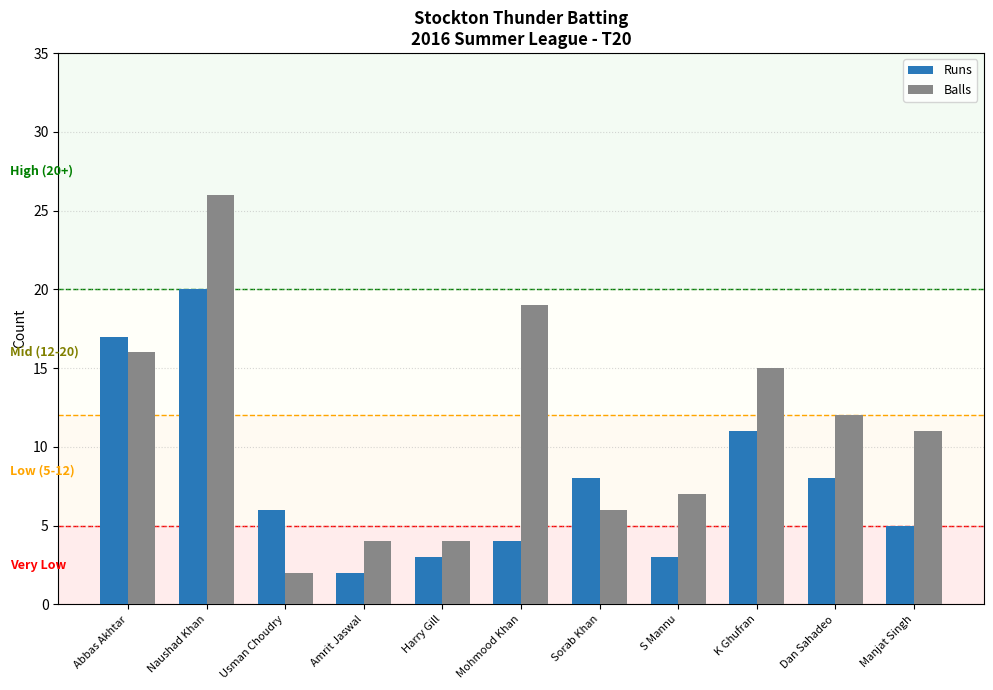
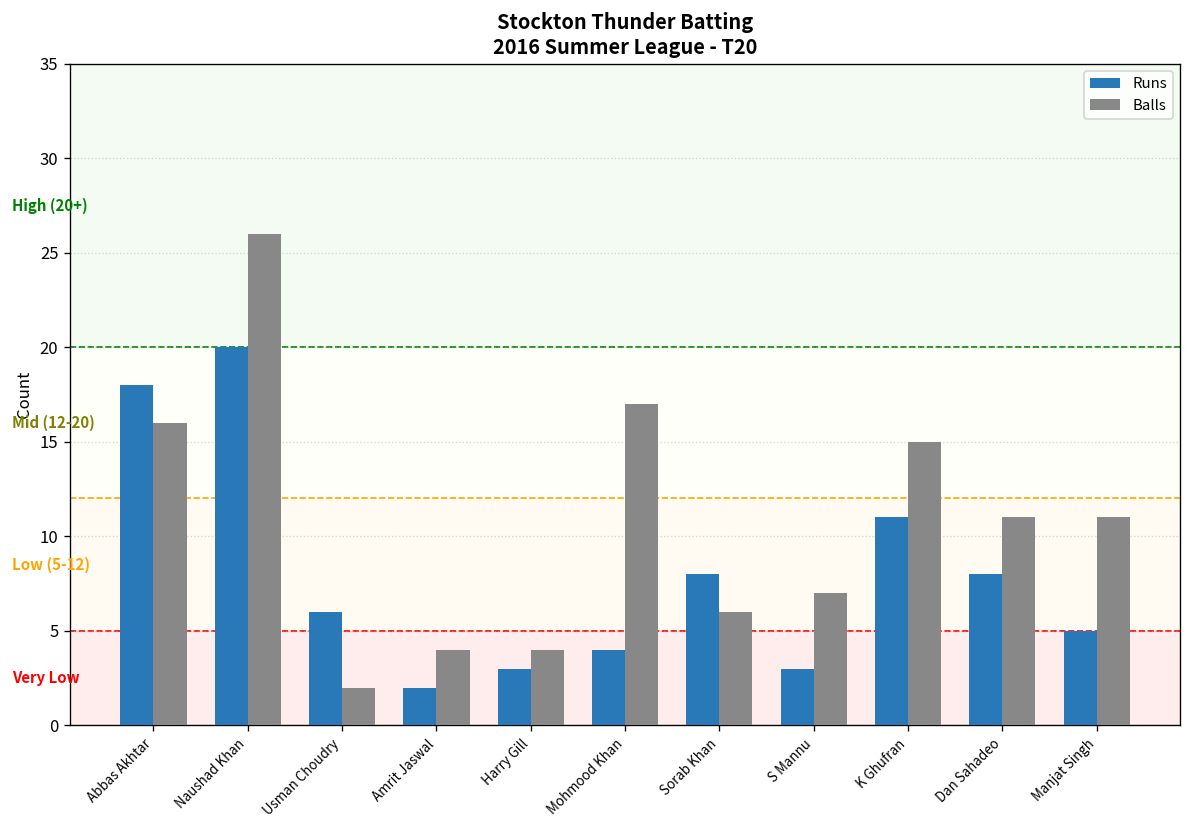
  {
    "Runs": {
-     "Abbas Akhtar": 17,
+     "Abbas Akhtar": 18,
      "Naushad Khan": 20,
      "Usman Choudry": 6,
      "Amrit Jaswal": 2,
      "Harry Gill": 3,
      "Mohmood Khan": 4,
      "Sorab Khan": 8,
      "S Mannu": 3,
      "K Ghufran": 11,
      "Dan Sahadeo": 8,
      "Manjat Singh": 5
    },
    "Balls": {
      "Abbas Akhtar": 16,
      "Naushad Khan": 26,
      "Usman Choudry": 2,
      "Amrit Jaswal": 4,
      "Harry Gill": 4,
-     "Mohmood Khan": 19,
+     "Mohmood Khan": 17,
      "Sorab Khan": 6,
      "S Mannu": 7,
      "K Ghufran": 15,
-     "Dan Sahadeo": 12,
+     "Dan Sahadeo": 11,
      "Manjat Singh": 11
    }
  }
